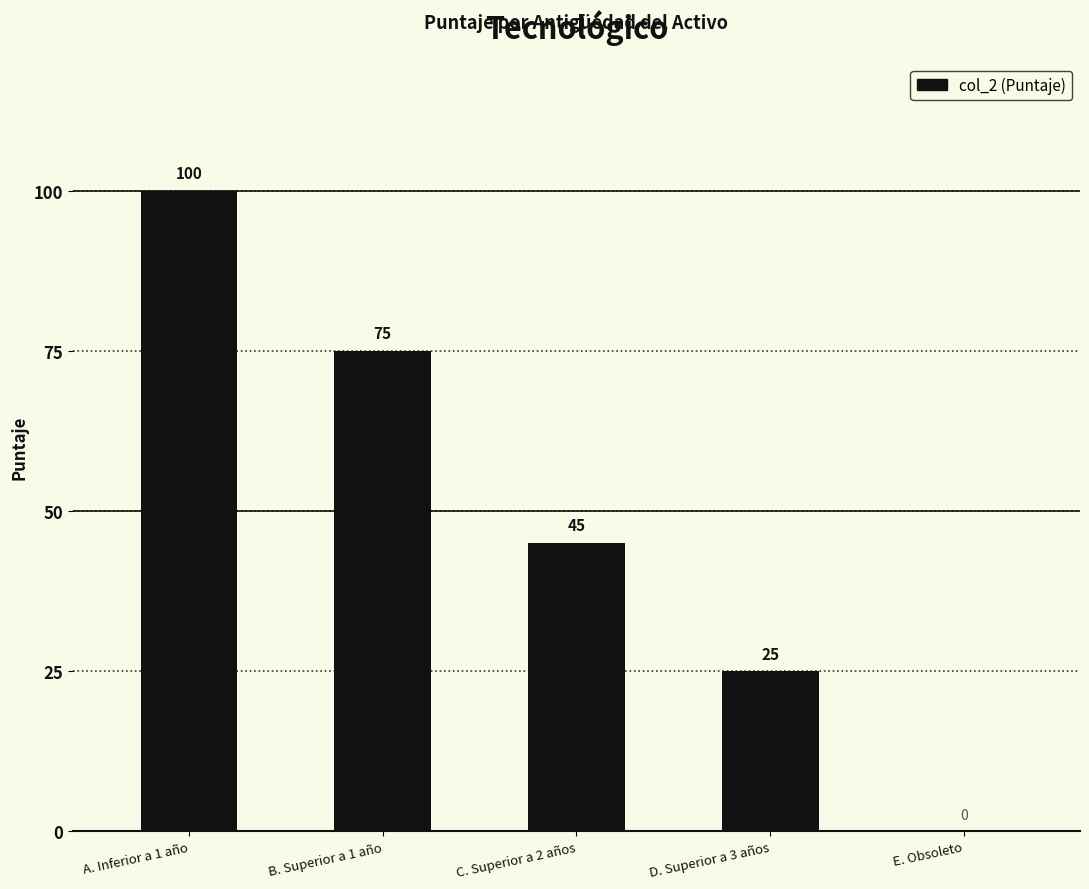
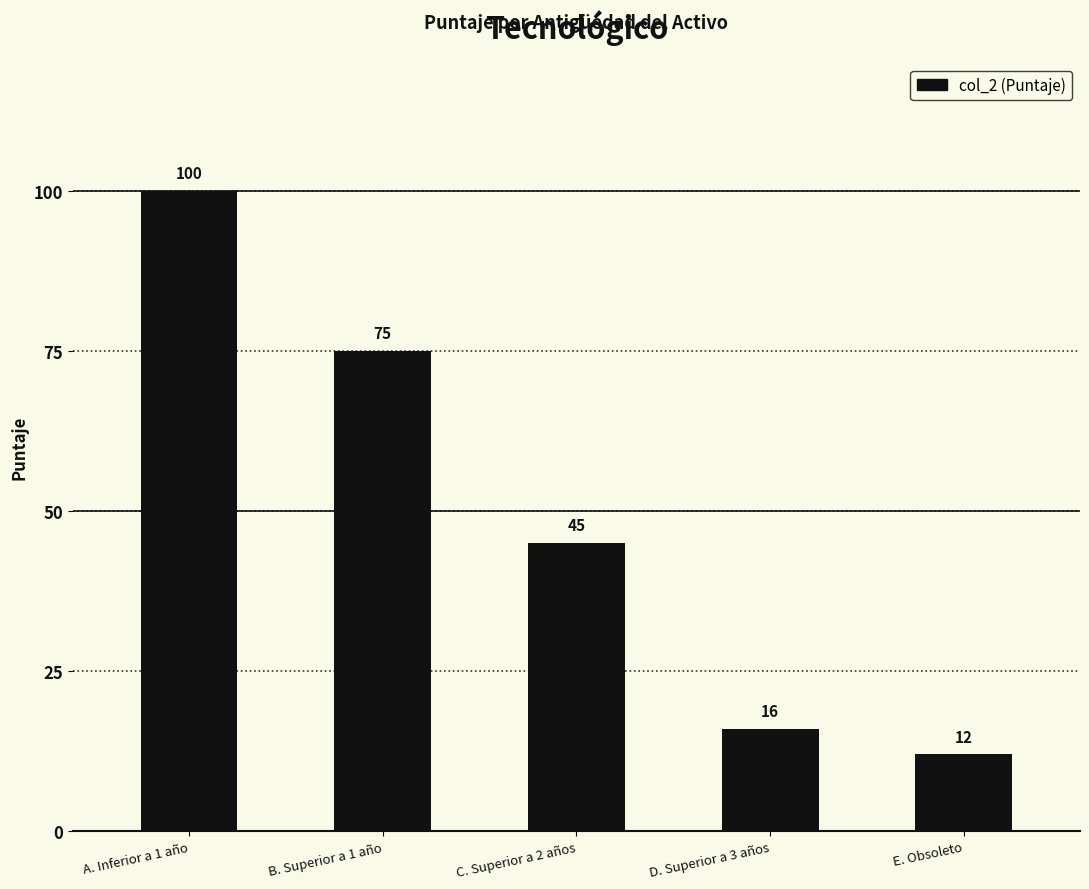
  {
    "A. Inferior a 1 año": 100,
    "B. Superior a 1 año": 75,
    "C. Superior a 2 años": 45,
-   "D. Superior a 3 años": 25,
-   "E. Obsoleto": 0
+   "D. Superior a 3 años": 16,
+   "E. Obsoleto": 12
  }
